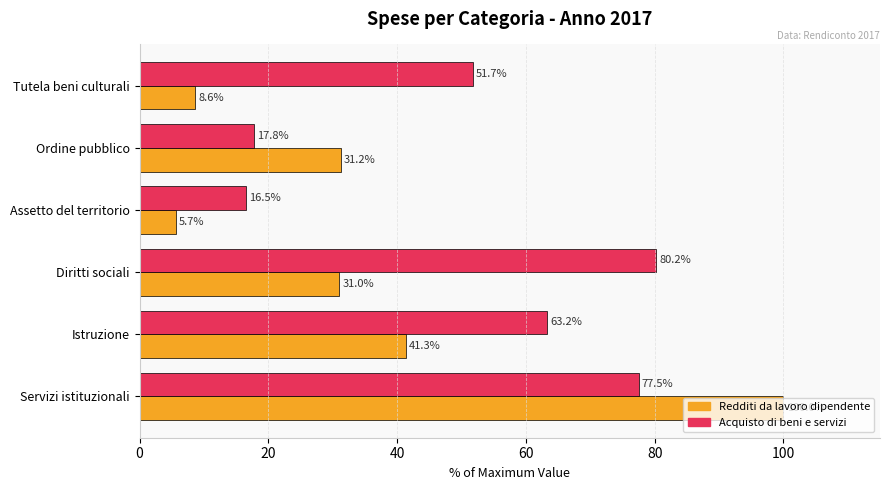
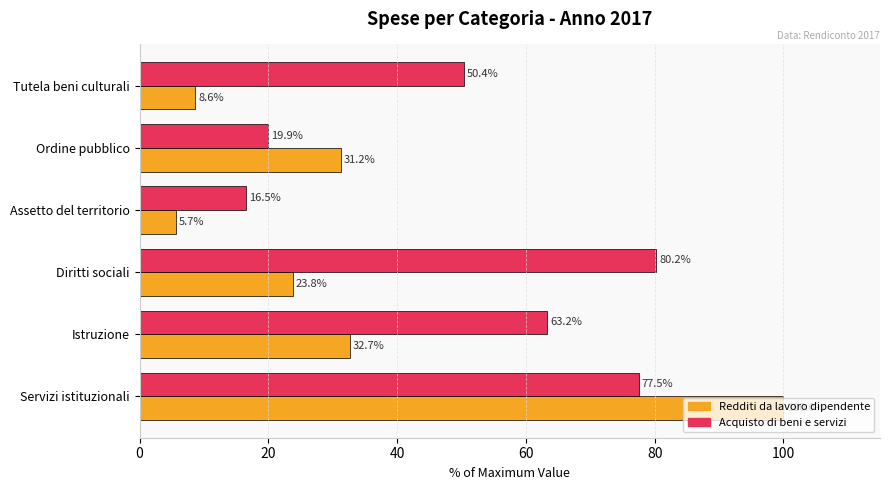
  {
    "Redditi da lavoro dipendente": {
      "Tutela beni culturali": "8.6%",
      "Ordine pubblico": "31.2%",
      "Assetto del territorio": "5.7%",
-     "Diritti sociali": "31.0%",
-     "Istruzione": "41.3%"
+     "Diritti sociali": "23.8%",
+     "Istruzione": "32.7%"
    },
    "Acquisto di beni e servizi": {
-     "Tutela beni culturali": "51.7%",
-     "Ordine pubblico": "17.8%",
+     "Tutela beni culturali": "50.4%",
+     "Ordine pubblico": "19.9%",
      "Assetto del territorio": "16.5%",
      "Diritti sociali": "80.2%",
      "Istruzione": "63.2%",
      "Servizi istituzionali": "77.5%"
    }
  }
